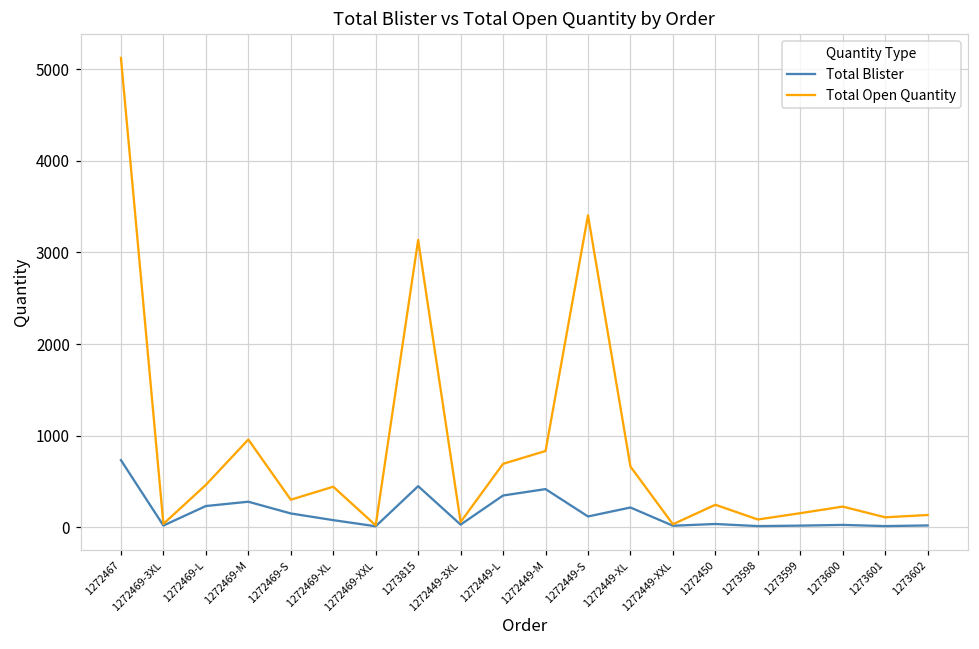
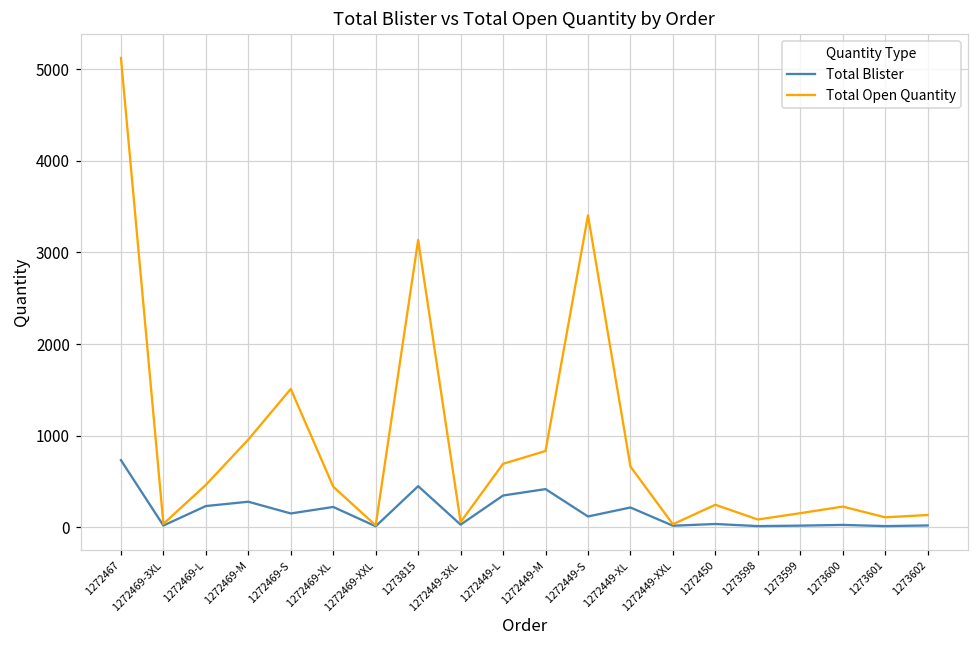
  {
    "Total Blister": {
      "1272467": 700,
      "1272469-L": 200,
      "1272469-M": 300,
      "1272469-S": 200,
-     "1272469-XL": 100,
+     "1272469-XL": 200,
      "1273815": 400,
      "1272449-L": 300,
      "1272449-M": 400,
      "1272449-S": 100,
      "1272449-XL": 200,
      "1272450": 0,
      "1273598": 0,
      "1273599": 0,
      "1273600": 0,
      "1273601": 0,
      "1273602": 0
    },
    "Total Open Quantity": {
      "1272467": 5100,
      "1272469-L": 500,
      "1272469-M": 1000,
-     "1272469-S": 300,
+     "1272469-S": 1500,
      "1272469-XL": 400,
      "1273815": 3100,
      "1272449-L": 700,
      "1272449-M": 800,
      "1272449-S": 3400,
      "1272449-XL": 700,
      "1272450": 200,
      "1273598": 100,
      "1273599": 200,
      "1273600": 200,
      "1273601": 100,
      "1273602": 100
    }
  }
